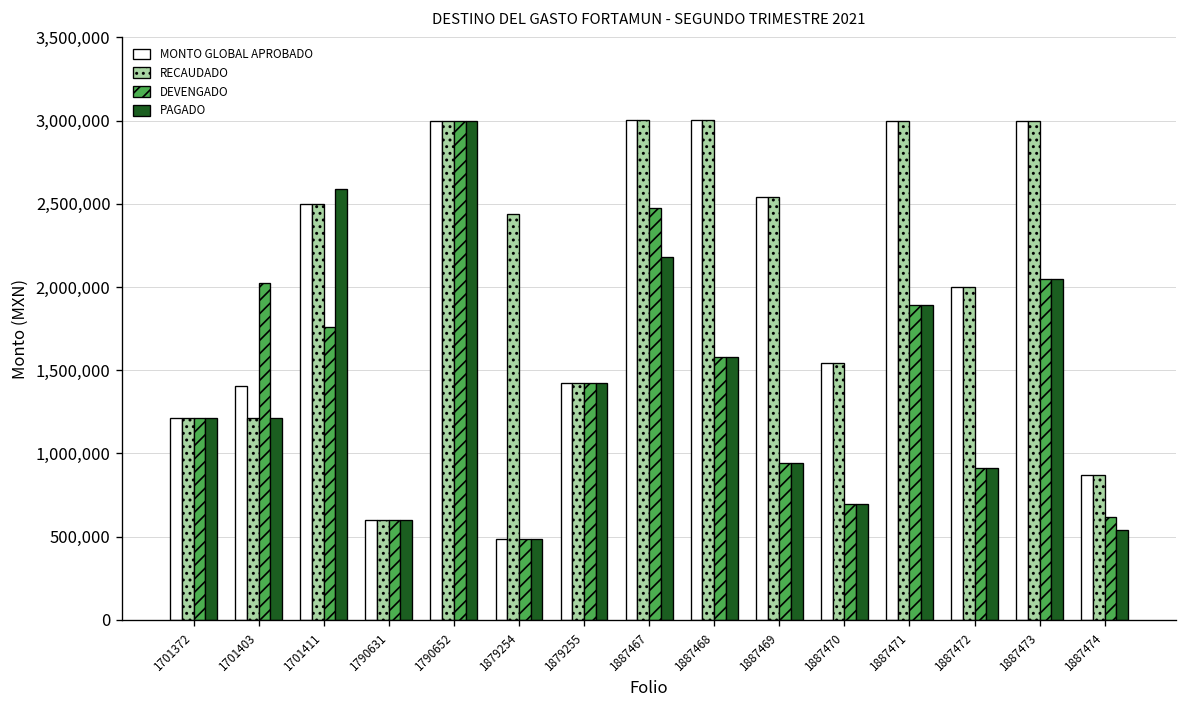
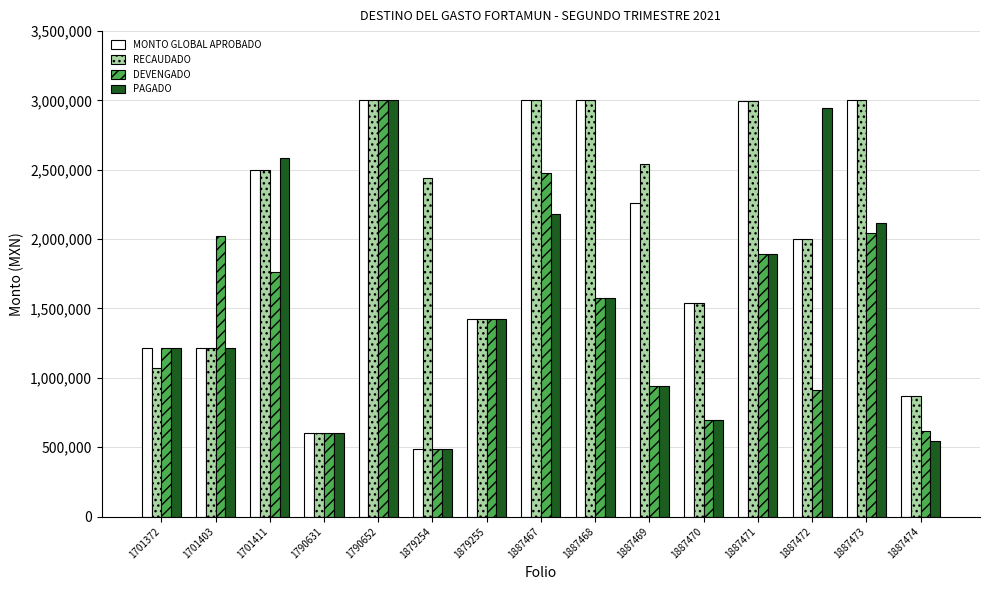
  {
    "MONTO GLOBAL APROBADO": {
      "1701372": "1,210,000",
-     "1701403": "1,400,000",
+     "1701403": "1,210,000",
      "1701411": "2,500,000",
      "1790631": "600,000",
      "1790652": "3,000,000",
      "1879254": "490,000",
      "1879255": "1,430,000",
      "1887467": "3,000,000",
      "1887468": "3,000,000",
-     "1887469": "2,540,000",
+     "1887469": "2,260,000",
      "1887470": "1,540,000",
      "1887471": "3,000,000",
      "1887472": "2,000,000",
      "1887473": "3,000,000",
      "1887474": "870,000"
    },
    "RECAUDADO": {
-     "1701372": "1,210,000",
+     "1701372": "1,070,000",
      "1701403": "1,210,000",
      "1701411": "2,500,000",
      "1790631": "600,000",
      "1790652": "3,000,000",
      "1879254": "2,440,000",
      "1879255": "1,430,000",
      "1887467": "3,000,000",
      "1887468": "3,000,000",
      "1887469": "2,540,000",
      "1887470": "1,540,000",
      "1887471": "3,000,000",
      "1887472": "2,000,000",
      "1887473": "3,000,000",
      "1887474": "870,000"
    },
    "DEVENGADO": {
      "1701372": "1,210,000",
      "1701403": "2,020,000",
      "1701411": "1,760,000",
      "1790631": "600,000",
      "1790652": "3,000,000",
      "1879254": "490,000",
      "1879255": "1,430,000",
      "1887467": "2,480,000",
      "1887468": "1,580,000",
      "1887469": "940,000",
      "1887470": "690,000",
      "1887471": "1,890,000",
      "1887472": "910,000",
      "1887473": "2,050,000",
      "1887474": "620,000"
    },
    "PAGADO": {
      "1701372": "1,210,000",
      "1701403": "1,210,000",
      "1701411": "2,590,000",
      "1790631": "600,000",
      "1790652": "3,000,000",
      "1879254": "490,000",
      "1879255": "1,430,000",
      "1887467": "2,180,000",
      "1887468": "1,580,000",
      "1887469": "940,000",
      "1887470": "690,000",
      "1887471": "1,890,000",
-     "1887472": "910,000",
-     "1887473": "2,050,000",
+     "1887472": "2,940,000",
+     "1887473": "2,120,000",
      "1887474": "540,000"
    }
  }
